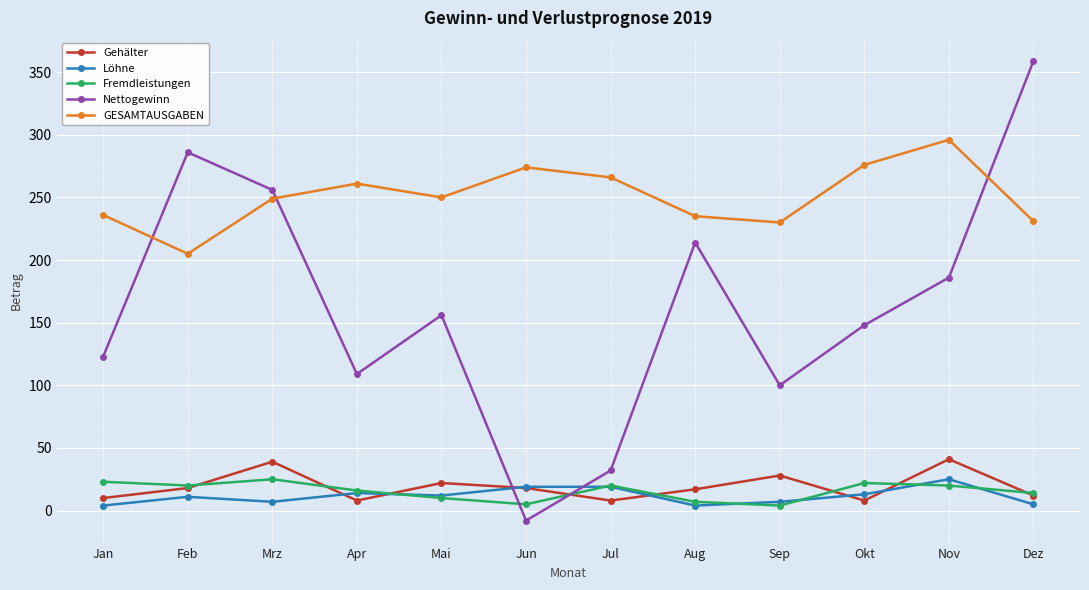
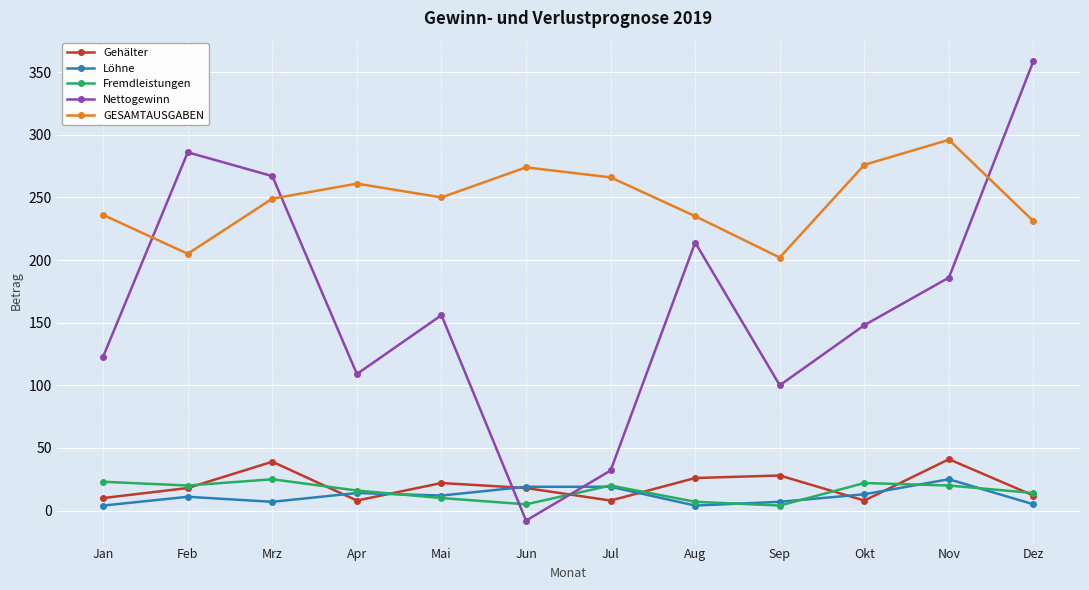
  {
    "Gehälter": {
      "Jan": 10,
      "Mrz": 39,
      "Apr": 8,
      "Mai": 22,
      "Jul": 8,
-     "Aug": 17,
+     "Aug": 26,
      "Sep": 28,
      "Okt": 8,
      "Nov": 41
    },
    "Löhne": {
      "Jan": 4,
      "Feb": 11,
      "Mrz": 7,
      "Aug": 4,
      "Sep": 7,
      "Okt": 13,
      "Nov": 25,
      "Dez": 5
    },
    "Fremdleistungen": {
      "Jan": 23,
      "Mrz": 25,
      "Jun": 5,
      "Aug": 7,
      "Sep": 4,
      "Okt": 22,
      "Nov": 20
    },
    "Nettogewinn": {
      "Jan": 123,
      "Feb": 286,
-     "Mrz": 256,
+     "Mrz": 267,
      "Apr": 109,
      "Mai": 156,
      "Jun": -8,
      "Jul": 32,
      "Aug": 214,
      "Sep": 100,
      "Okt": 148,
      "Nov": 186,
      "Dez": 359
    },
    "GESAMTAUSGABEN": {
      "Jan": 236,
      "Feb": 205,
      "Mrz": 249,
      "Apr": 261,
      "Mai": 250,
      "Jun": 274,
      "Jul": 266,
      "Aug": 235,
-     "Sep": 230,
+     "Sep": 202,
      "Okt": 276,
      "Nov": 296,
      "Dez": 231
    }
  }
